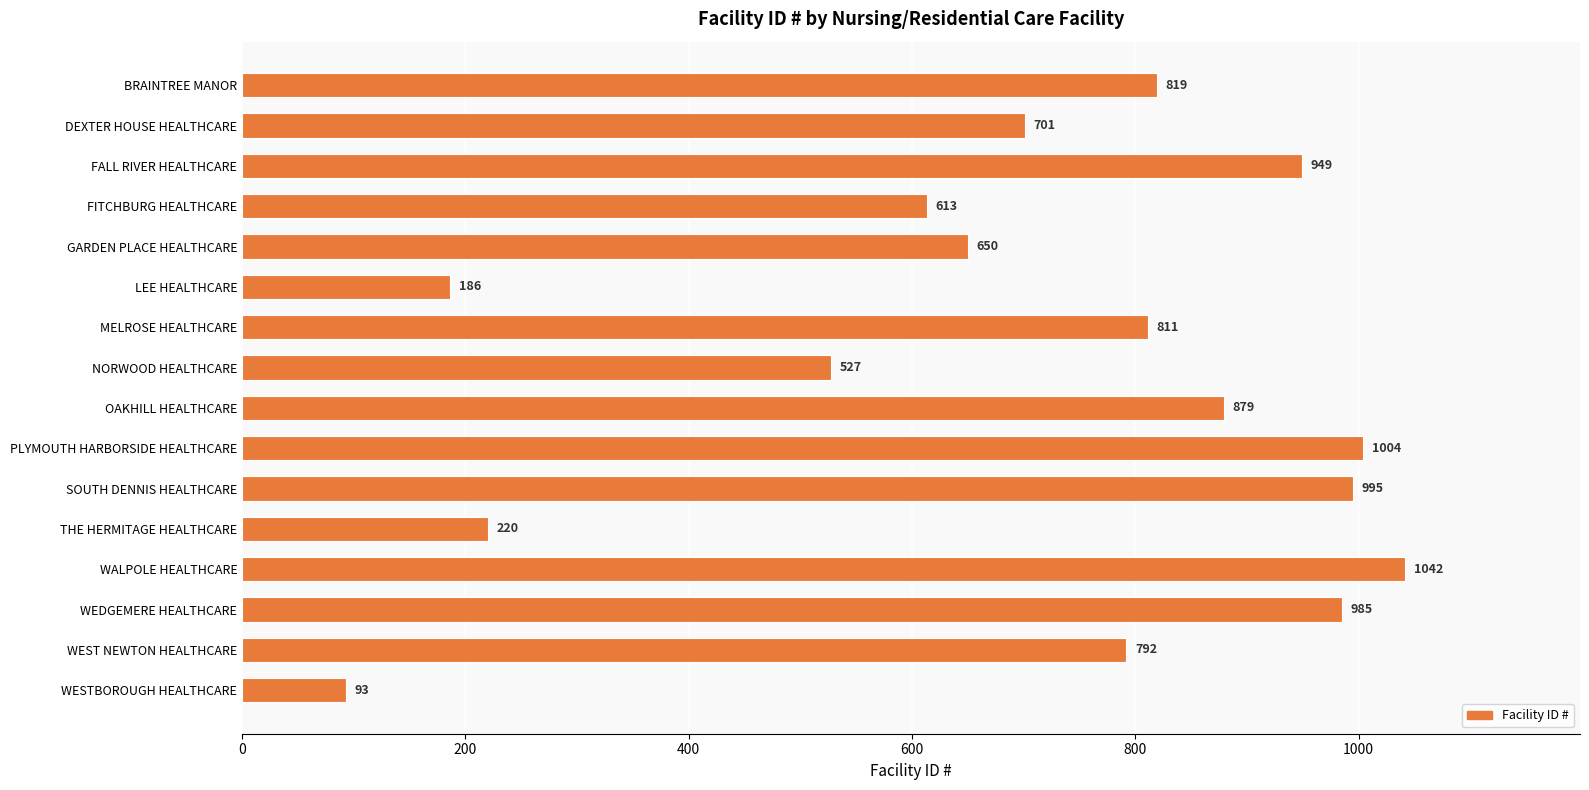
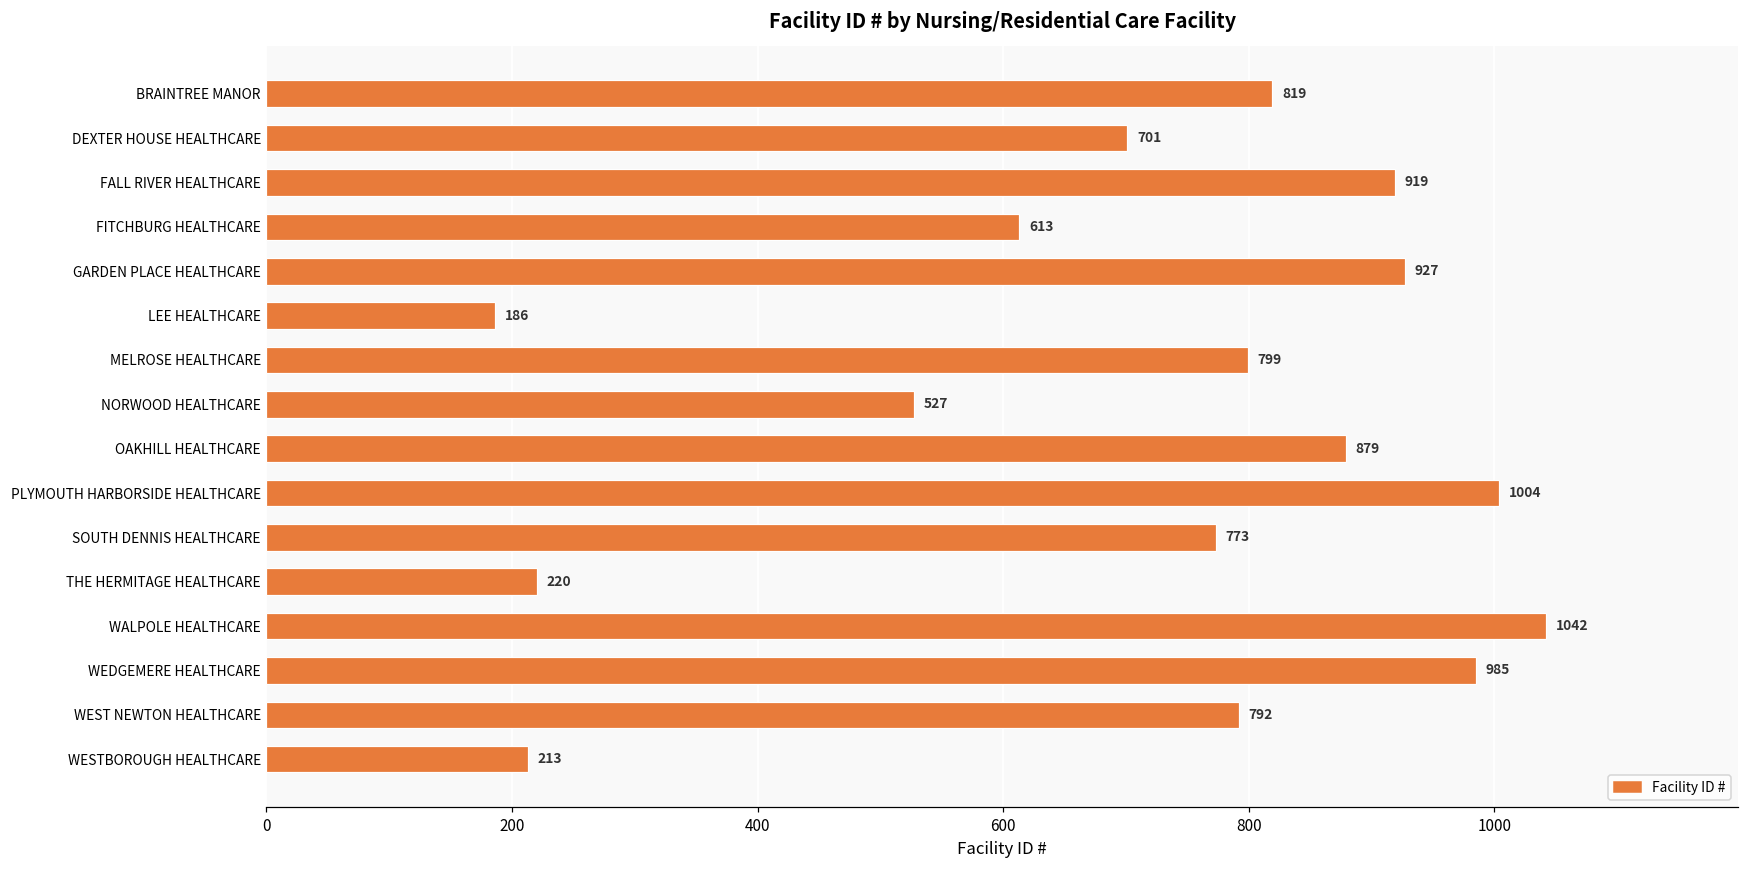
  {
    "BRAINTREE MANOR": 819,
    "DEXTER HOUSE HEALTHCARE": 701,
-   "FALL RIVER HEALTHCARE": 949,
+   "FALL RIVER HEALTHCARE": 919,
    "FITCHBURG HEALTHCARE": 613,
-   "GARDEN PLACE HEALTHCARE": 650,
+   "GARDEN PLACE HEALTHCARE": 927,
    "LEE HEALTHCARE": 186,
-   "MELROSE HEALTHCARE": 811,
+   "MELROSE HEALTHCARE": 799,
    "NORWOOD HEALTHCARE": 527,
    "OAKHILL HEALTHCARE": 879,
    "PLYMOUTH HARBORSIDE HEALTHCARE": 1004,
-   "SOUTH DENNIS HEALTHCARE": 995,
+   "SOUTH DENNIS HEALTHCARE": 773,
    "THE HERMITAGE HEALTHCARE": 220,
    "WALPOLE HEALTHCARE": 1042,
    "WEDGEMERE HEALTHCARE": 985,
    "WEST NEWTON HEALTHCARE": 792,
-   "WESTBOROUGH HEALTHCARE": 93
+   "WESTBOROUGH HEALTHCARE": 213
  }
